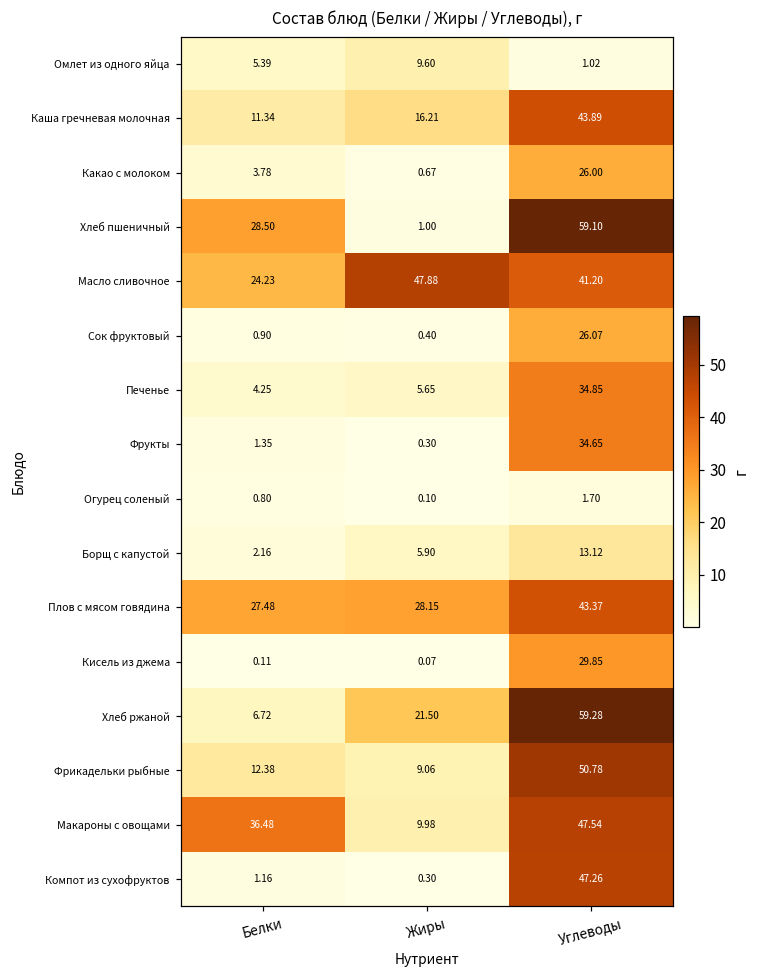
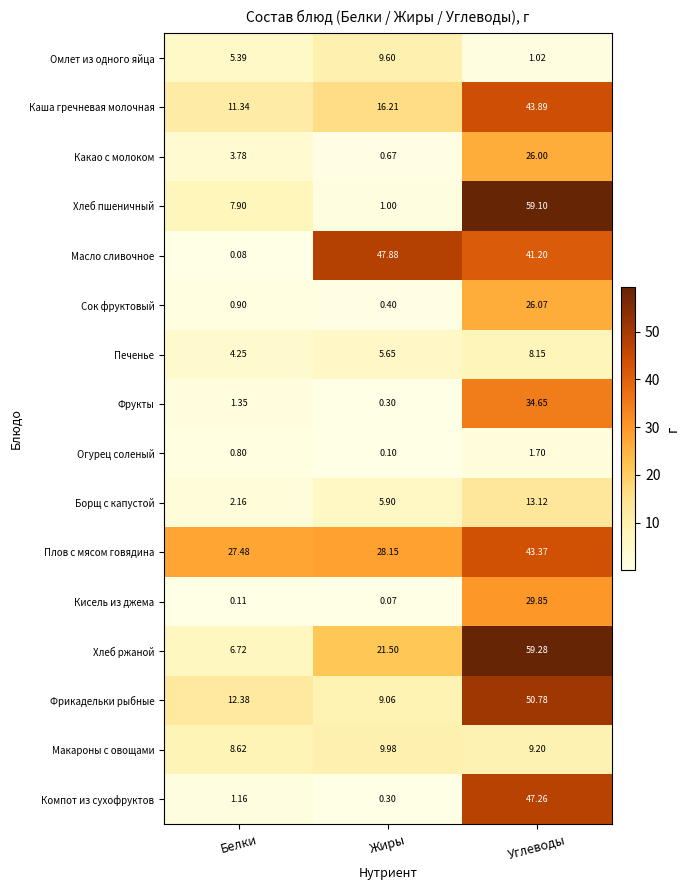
  {
    "Омлет из одного яйца": {
      "Белки": 5.39,
      "Жиры": 9.60,
      "Углеводы": 1.02
    },
    "Каша гречневая молочная": {
      "Белки": 11.34,
      "Жиры": 16.21,
      "Углеводы": 43.89
    },
    "Какао с молоком": {
      "Белки": 3.78,
      "Жиры": 0.67,
      "Углеводы": 26.00
    },
    "Хлеб пшеничный": {
-     "Белки": 28.50,
+     "Белки": 7.90,
      "Жиры": 1.00,
      "Углеводы": 59.10
    },
    "Масло сливочное": {
-     "Белки": 24.23,
+     "Белки": 0.08,
      "Жиры": 47.88,
      "Углеводы": 41.20
    },
    "Сок фруктовый": {
      "Белки": 0.90,
      "Жиры": 0.40,
      "Углеводы": 26.07
    },
    "Печенье": {
      "Белки": 4.25,
      "Жиры": 5.65,
-     "Углеводы": 34.85
+     "Углеводы": 8.15
    },
    "Фрукты": {
      "Белки": 1.35,
      "Жиры": 0.30,
      "Углеводы": 34.65
    },
    "Огурец соленый": {
      "Белки": 0.80,
      "Жиры": 0.10,
      "Углеводы": 1.70
    },
    "Борщ с капустой": {
      "Белки": 2.16,
      "Жиры": 5.90,
      "Углеводы": 13.12
    },
    "Плов с мясом говядина": {
      "Белки": 27.48,
      "Жиры": 28.15,
      "Углеводы": 43.37
    },
    "Кисель из джема": {
      "Белки": 0.11,
      "Жиры": 0.07,
      "Углеводы": 29.85
    },
    "Хлеб ржаной": {
      "Белки": 6.72,
      "Жиры": 21.50,
      "Углеводы": 59.28
    },
    "Фрикадельки рыбные": {
      "Белки": 12.38,
      "Жиры": 9.06,
      "Углеводы": 50.78
    },
    "Макароны с овощами": {
-     "Белки": 36.48,
+     "Белки": 8.62,
      "Жиры": 9.98,
-     "Углеводы": 47.54
+     "Углеводы": 9.20
    },
    "Компот из сухофруктов": {
      "Белки": 1.16,
      "Жиры": 0.30,
      "Углеводы": 47.26
    }
  }
